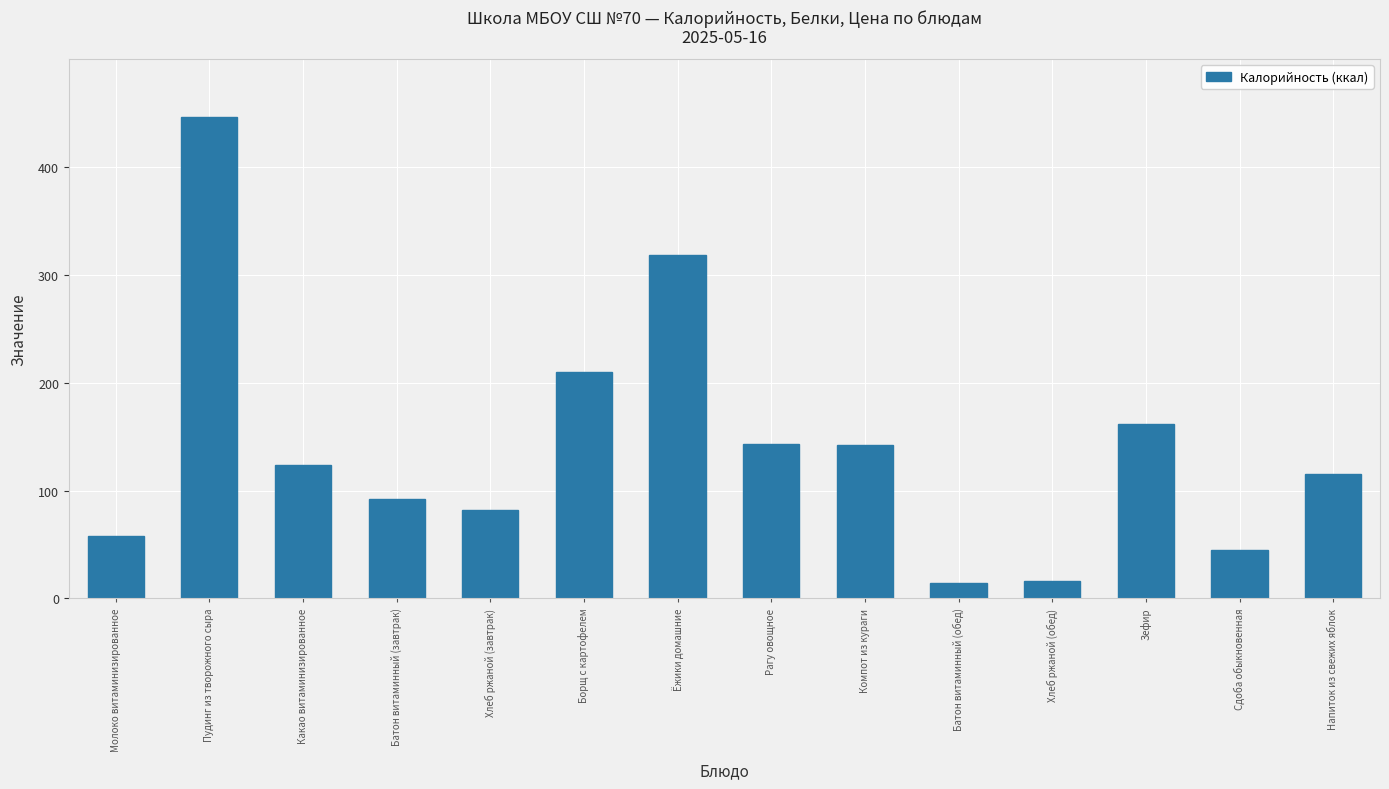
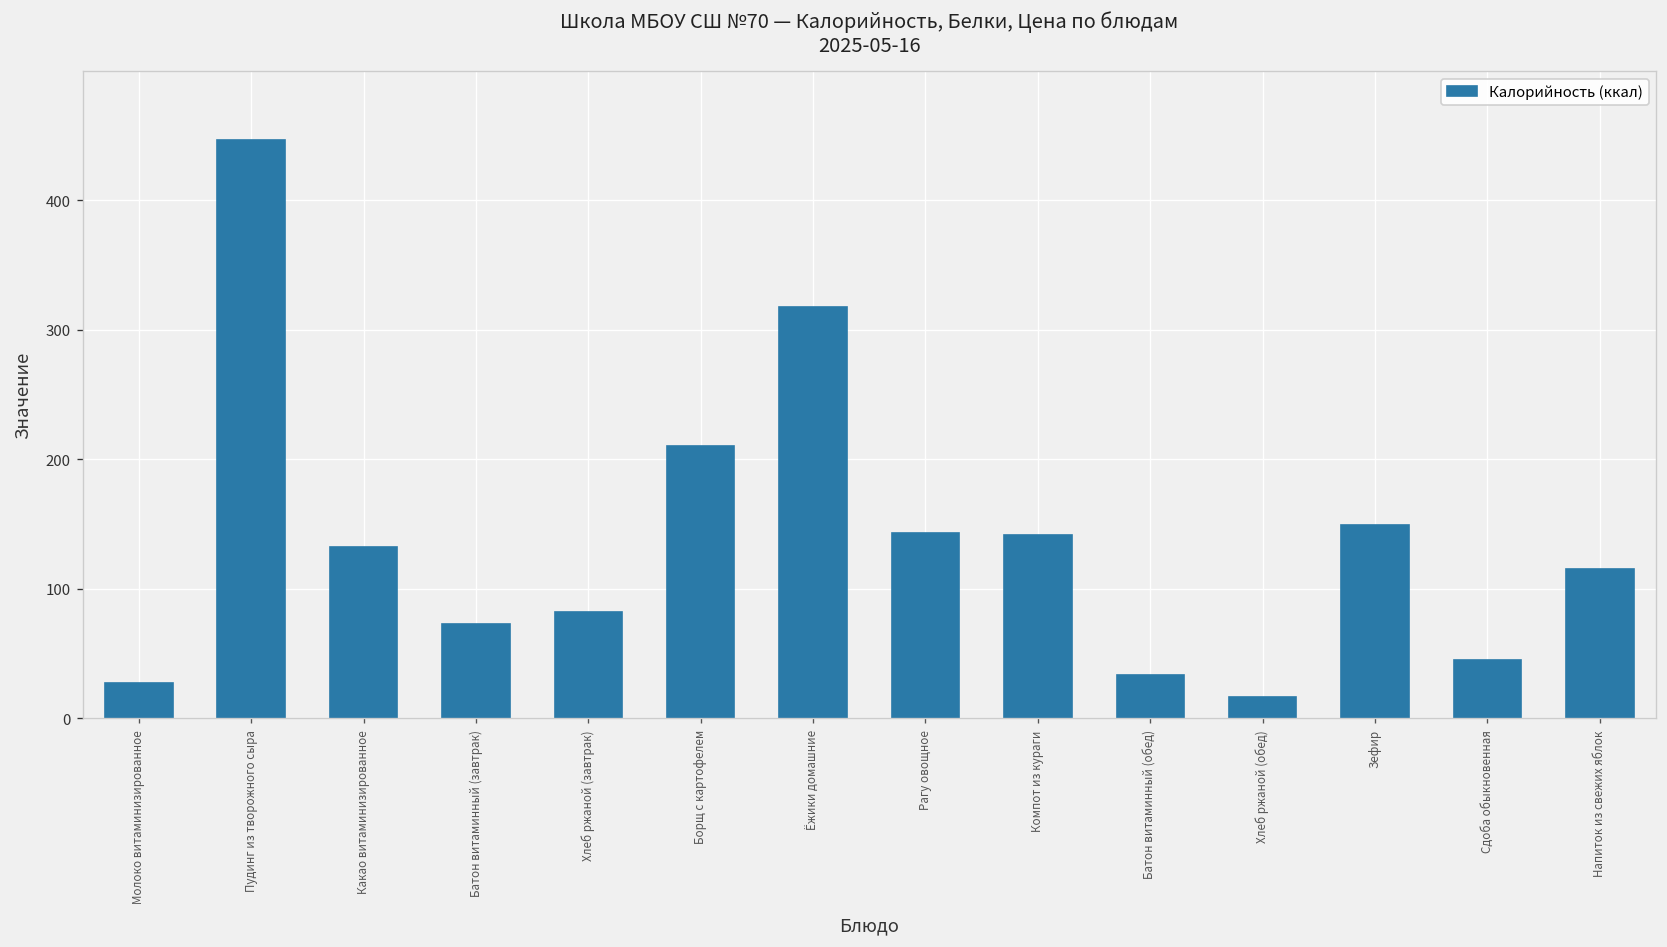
  {
-   "Молоко витаминизированное": 58,
+   "Молоко витаминизированное": 27,
    "Пудинг из творожного сыра": 446,
-   "Какао витаминизированное": 124,
-   "Батон витаминный (завтрак)": 92,
+   "Какао витаминизированное": 132,
+   "Батон витаминный (завтрак)": 73,
    "Хлеб ржаной (завтрак)": 82,
    "Борщ с картофелем": 210,
    "Ёжики домашние": 318,
    "Рагу овощное": 143,
    "Компот из кураги": 142,
-   "Батон витаминный (обед)": 15,
+   "Батон витаминный (обед)": 34,
    "Хлеб ржаной (обед)": 17,
-   "Зефир": 162,
+   "Зефир": 149,
    "Сдоба обыкновенная": 45,
    "Напиток из свежих яблок": 115
  }
